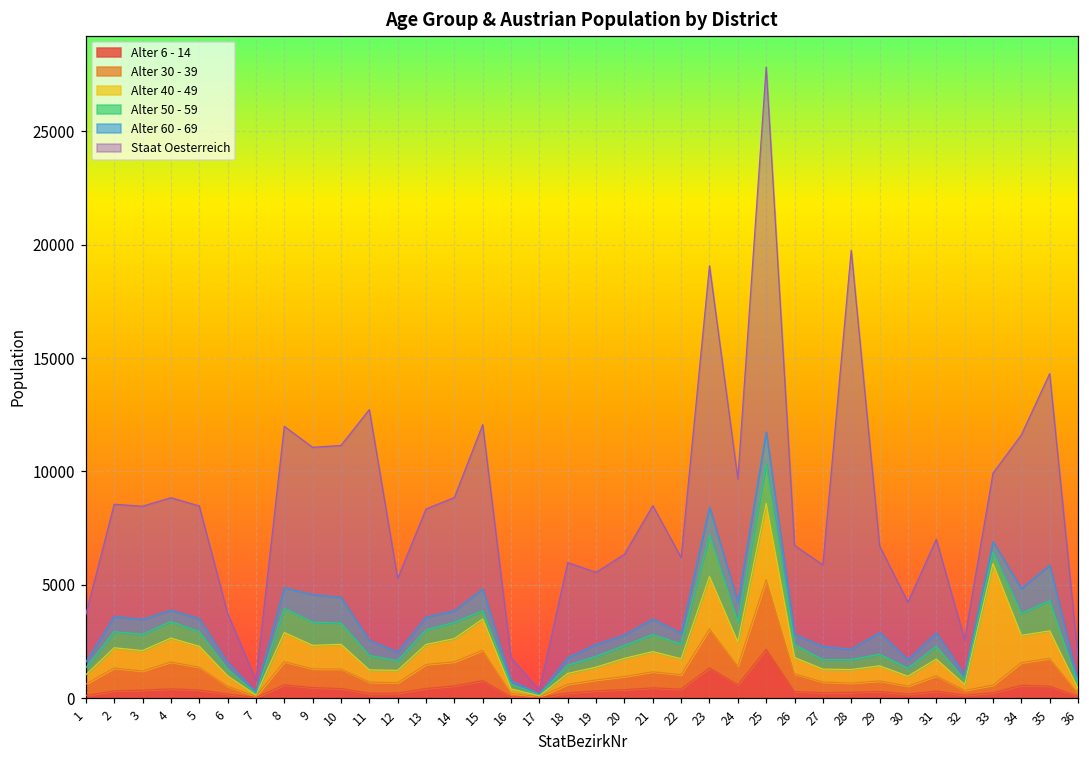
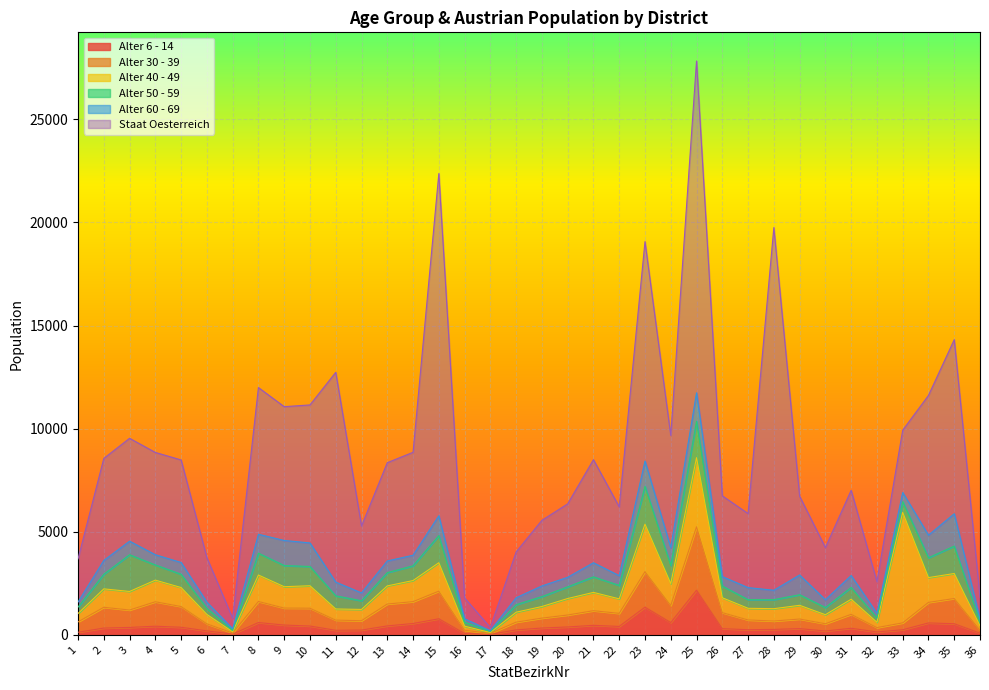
  {
    "Alter 40 - 49": {
      "1": 400,
      "2": 900,
      "3": 900,
      "4": 1100,
      "5": 900,
      "6": 500,
      "8": 1300,
      "9": 1000,
      "10": 1100,
      "11": 500,
      "12": 500,
      "13": 900,
      "14": 1000,
      "15": 1400,
      "16": 200,
      "18": 500,
      "19": 600,
      "20": 800,
      "21": 900,
      "22": 700,
      "23": 2300,
      "24": 1100,
      "25": 3400,
      "26": 700,
      "27": 600,
      "28": 600,
      "29": 700,
      "30": 400,
      "31": 700,
      "32": 300,
      "33": 5400,
      "34": 1200,
      "35": 1200,
      "36": 200
    },
    "Alter 50 - 59": {
      "1": 300,
      "2": 700,
-     "3": 700,
+     "3": 1800,
      "4": 700,
      "5": 600,
      "6": 300,
      "8": 1100,
      "9": 1000,
      "10": 900,
      "11": 600,
      "12": 400,
      "13": 600,
      "14": 700,
-     "15": 400,
+     "15": 1300,
      "16": 200,
      "18": 400,
      "19": 500,
      "20": 600,
      "21": 800,
      "22": 700,
      "23": 1800,
      "24": 900,
      "25": 1800,
      "26": 600,
      "27": 400,
      "28": 400,
      "29": 500,
      "30": 300,
      "31": 600,
      "32": 200,
      "33": 500,
      "34": 1000,
      "35": 1300,
      "36": 200
    },
    "Alter 60 - 69": {
      "1": 200,
      "2": 700,
      "3": 700,
      "4": 500,
      "5": 600,
      "6": 300,
      "8": 900,
      "9": 1200,
      "10": 1100,
      "11": 700,
      "12": 400,
      "13": 600,
      "14": 500,
      "15": 1000,
      "16": 200,
      "18": 300,
      "19": 500,
      "20": 500,
      "21": 700,
      "22": 500,
      "23": 1200,
      "24": 900,
      "25": 1400,
      "26": 500,
      "27": 600,
      "28": 500,
      "29": 1000,
      "30": 400,
      "31": 600,
      "32": 200,
      "33": 400,
      "34": 1100,
      "35": 1600,
      "36": 100
    },
    "Staat Oesterreich": {
      "1": 2100,
      "2": 4900,
      "3": 5000,
      "4": 5000,
      "5": 5000,
      "6": 2200,
      "7": 500,
      "8": 7100,
      "9": 6500,
      "10": 6700,
      "11": 10200,
      "12": 3200,
      "13": 4800,
      "14": 5000,
-     "15": 7200,
+     "15": 16600,
      "16": 1000,
      "17": 200,
-     "18": 4200,
+     "18": 2200,
      "19": 3200,
      "20": 3600,
      "21": 5000,
      "22": 3300,
      "23": 10600,
      "24": 5400,
      "25": 16100,
      "26": 3900,
      "27": 3600,
      "28": 17600,
      "29": 3800,
      "30": 2500,
      "31": 4100,
      "32": 1500,
      "33": 3000,
      "34": 6800,
      "35": 8400,
      "36": 1100
    }
  }
